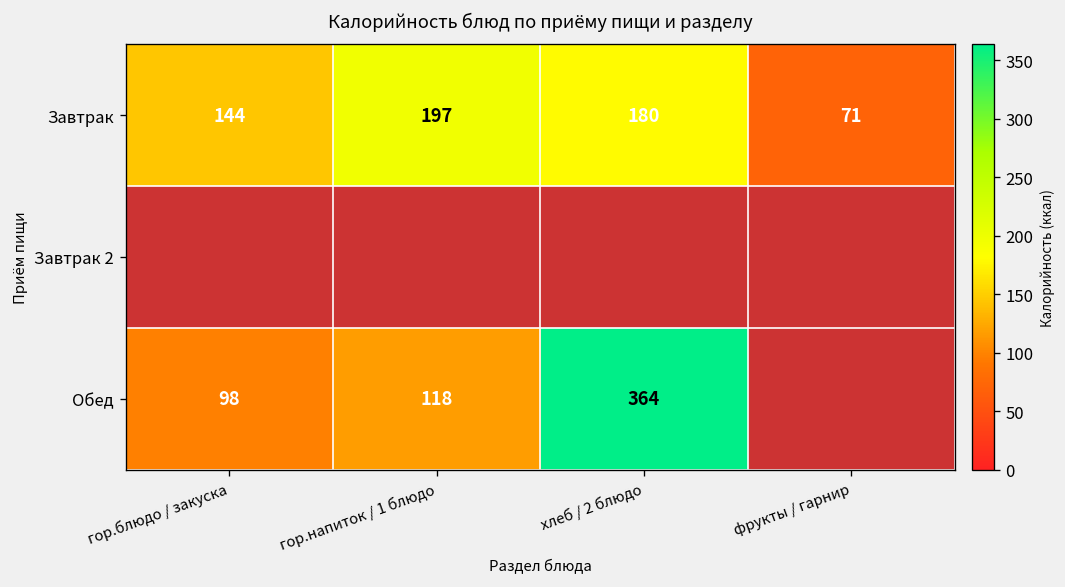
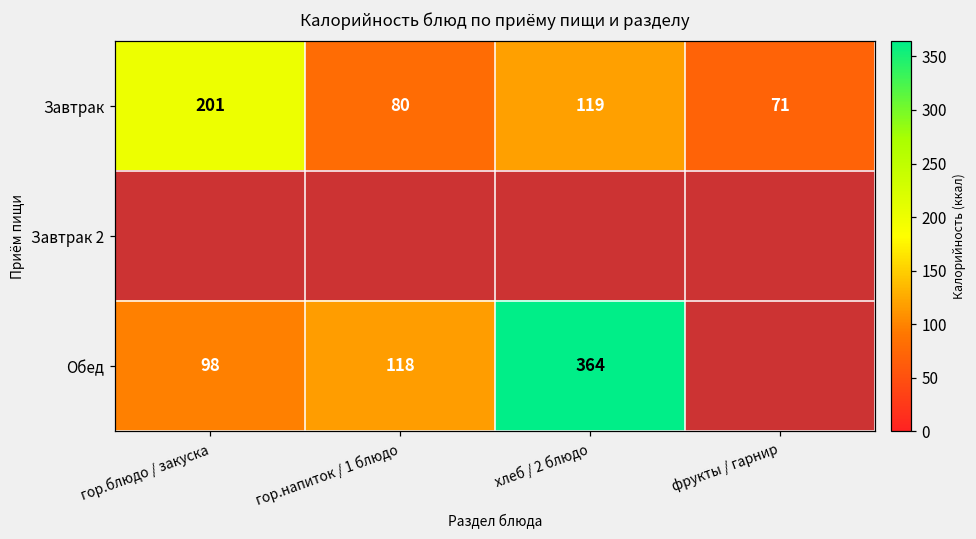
  {
    "Завтрак": {
-     "гор.блюдо / закуска": 144,
-     "гор.напиток / 1 блюдо": 197,
-     "хлеб / 2 блюдо": 180,
+     "гор.блюдо / закуска": 201,
+     "гор.напиток / 1 блюдо": 80,
+     "хлеб / 2 блюдо": 119,
      "фрукты / гарнир": 71
    },
    "Обед": {
      "гор.блюдо / закуска": 98,
      "гор.напиток / 1 блюдо": 118,
      "хлеб / 2 блюдо": 364
    }
  }
